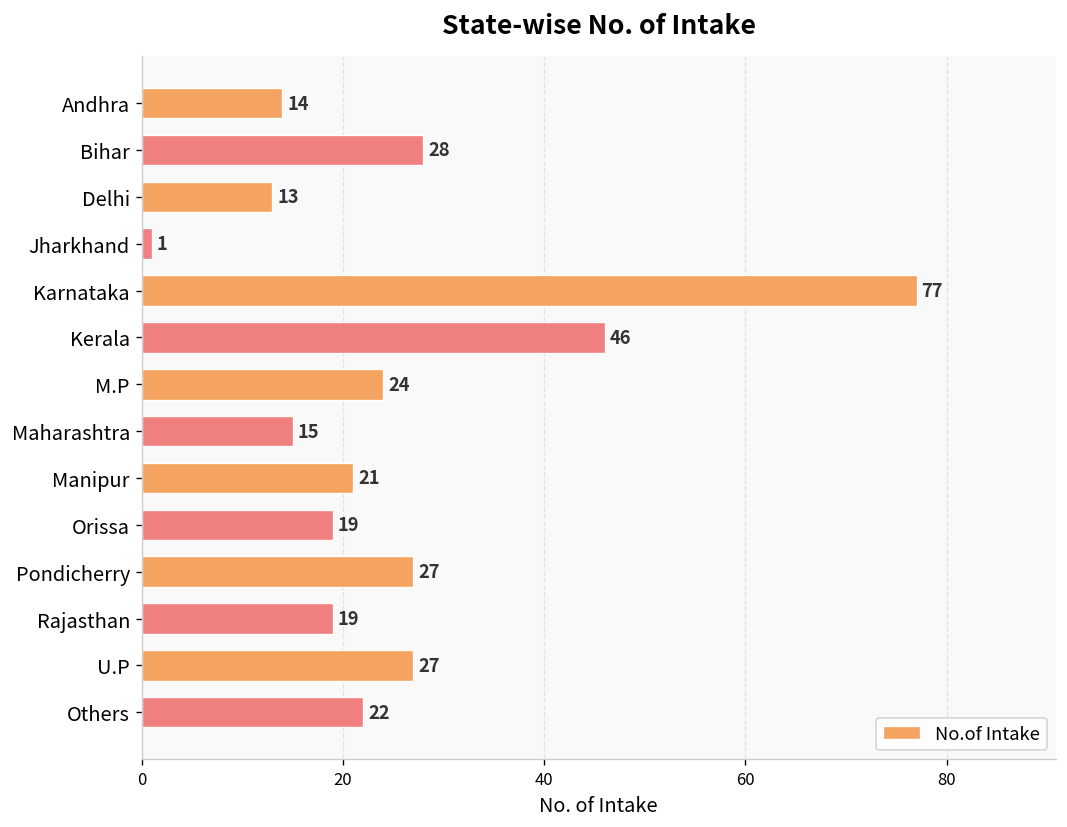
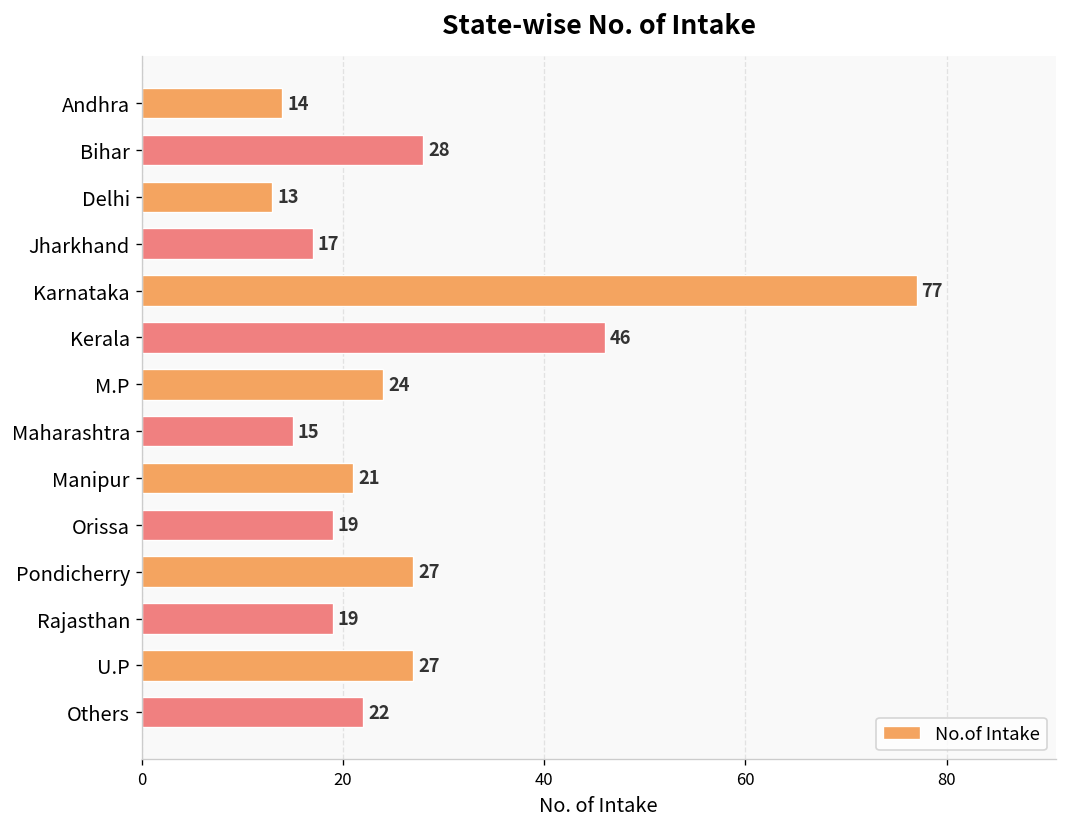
  {
    "Andhra": 14,
    "Bihar": 28,
    "Delhi": 13,
-   "Jharkhand": 1,
+   "Jharkhand": 17,
    "Karnataka": 77,
    "Kerala": 46,
    "M.P": 24,
    "Maharashtra": 15,
    "Manipur": 21,
    "Orissa": 19,
    "Pondicherry": 27,
    "Rajasthan": 19,
    "U.P": 27,
    "Others": 22
  }
